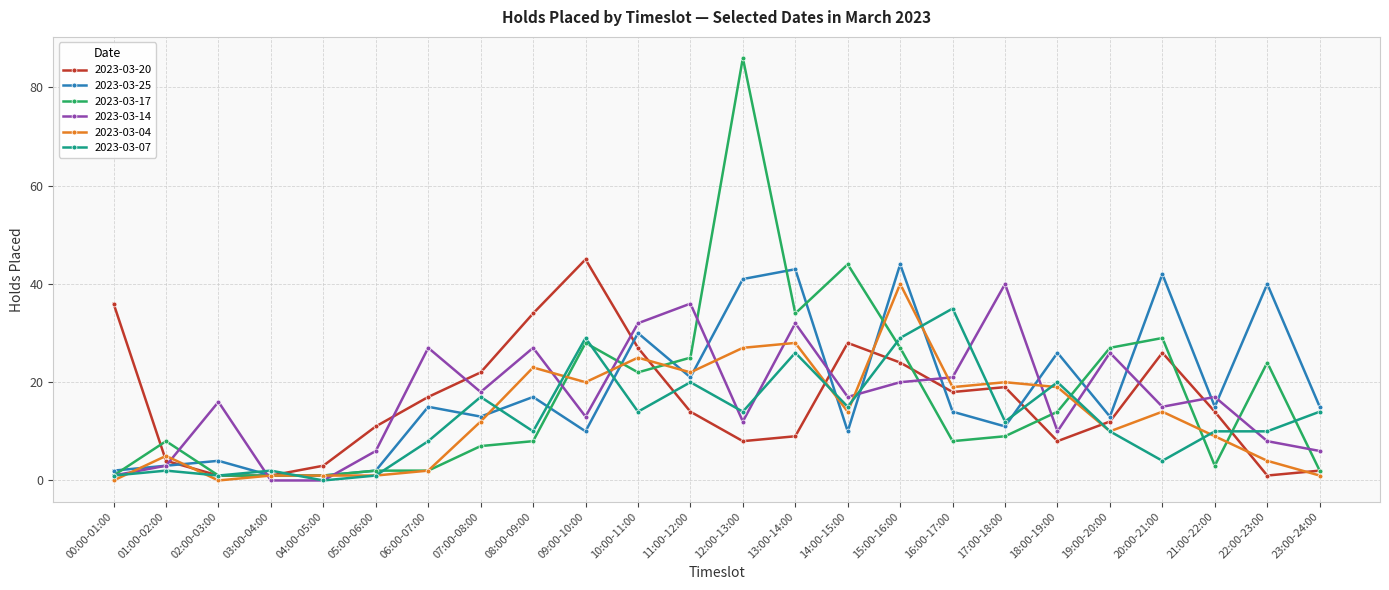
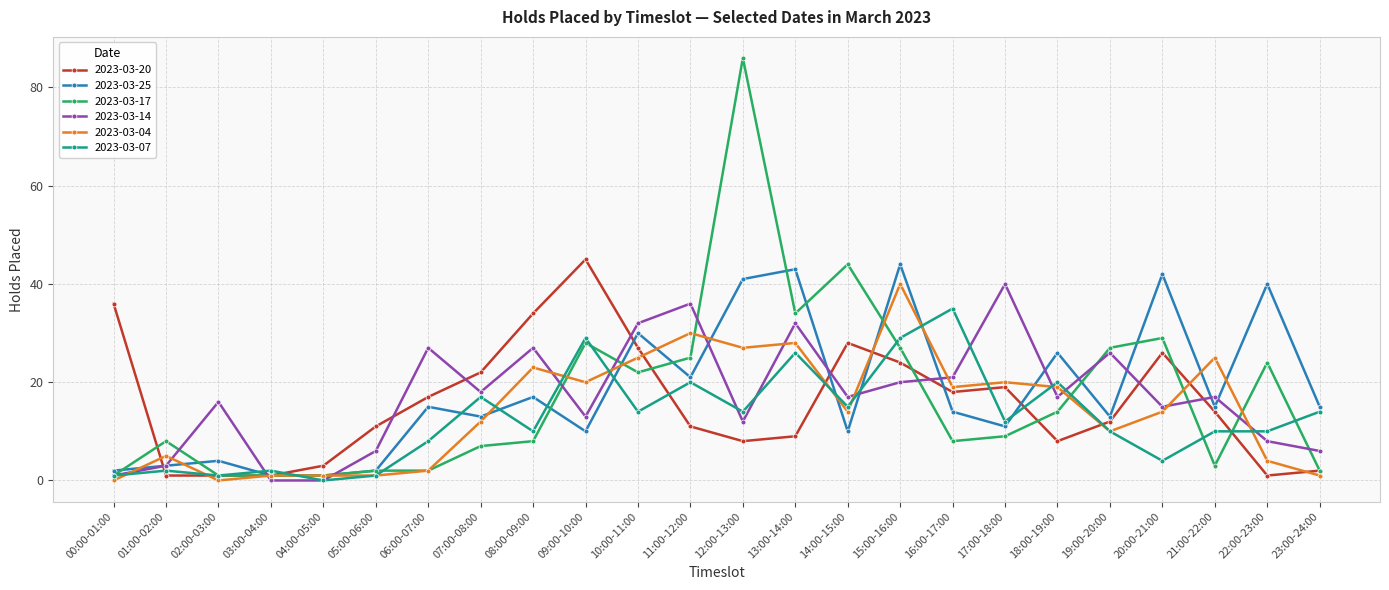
  {
    "2023-03-20": {
      "00:00-01:00": 36,
-     "01:00-02:00": 4,
+     "01:00-02:00": 1,
      "04:00-05:00": 3,
      "05:00-06:00": 11,
      "06:00-07:00": 17,
      "07:00-08:00": 22,
      "08:00-09:00": 34,
      "09:00-10:00": 45,
      "10:00-11:00": 27,
-     "11:00-12:00": 14,
+     "11:00-12:00": 11,
      "12:00-13:00": 8,
      "13:00-14:00": 9,
      "14:00-15:00": 28,
      "15:00-16:00": 24,
      "16:00-17:00": 18,
      "17:00-18:00": 19,
      "18:00-19:00": 8,
      "19:00-20:00": 12,
      "20:00-21:00": 26,
      "21:00-22:00": 14,
      "22:00-23:00": 1
    },
    "2023-03-25": {
      "00:00-01:00": 2,
      "02:00-03:00": 4,
      "06:00-07:00": 15,
      "07:00-08:00": 13,
      "08:00-09:00": 17,
      "09:00-10:00": 10,
      "10:00-11:00": 30,
      "11:00-12:00": 21,
      "12:00-13:00": 41,
      "13:00-14:00": 43,
      "14:00-15:00": 10,
      "15:00-16:00": 44,
      "16:00-17:00": 14,
      "17:00-18:00": 11,
      "18:00-19:00": 26,
      "19:00-20:00": 13,
      "20:00-21:00": 42,
      "21:00-22:00": 15,
      "22:00-23:00": 40,
      "23:00-24:00": 15
    },
    "2023-03-14": {
      "02:00-03:00": 16,
      "03:00-04:00": 0,
      "05:00-06:00": 6,
      "06:00-07:00": 27,
      "07:00-08:00": 18,
      "08:00-09:00": 27,
      "09:00-10:00": 13,
      "10:00-11:00": 32,
      "11:00-12:00": 36,
      "12:00-13:00": 12,
      "13:00-14:00": 32,
      "14:00-15:00": 17,
      "15:00-16:00": 20,
      "16:00-17:00": 21,
      "17:00-18:00": 40,
-     "18:00-19:00": 10,
+     "18:00-19:00": 17,
      "19:00-20:00": 26,
      "20:00-21:00": 15,
      "21:00-22:00": 17,
      "22:00-23:00": 8,
      "23:00-24:00": 6
    },
    "2023-03-04": {
      "00:00-01:00": 0,
      "01:00-02:00": 5,
      "02:00-03:00": 0,
      "07:00-08:00": 12,
      "08:00-09:00": 23,
      "09:00-10:00": 20,
      "10:00-11:00": 25,
-     "11:00-12:00": 22,
+     "11:00-12:00": 30,
      "12:00-13:00": 27,
      "13:00-14:00": 28,
      "14:00-15:00": 14,
      "15:00-16:00": 40,
      "16:00-17:00": 19,
      "17:00-18:00": 20,
      "18:00-19:00": 19,
      "20:00-21:00": 14,
-     "21:00-22:00": 9,
+     "21:00-22:00": 25,
      "22:00-23:00": 4,
      "23:00-24:00": 1
    }
  }
